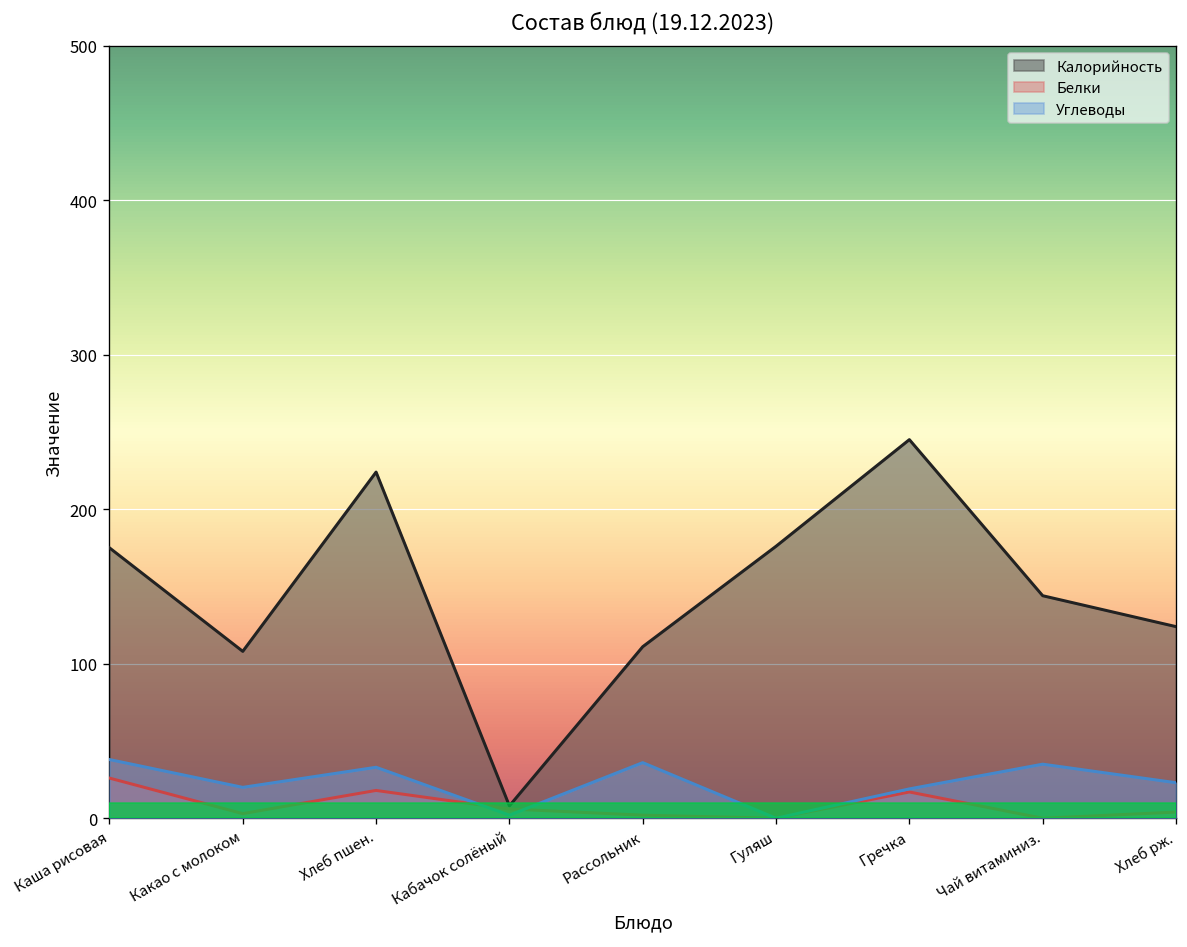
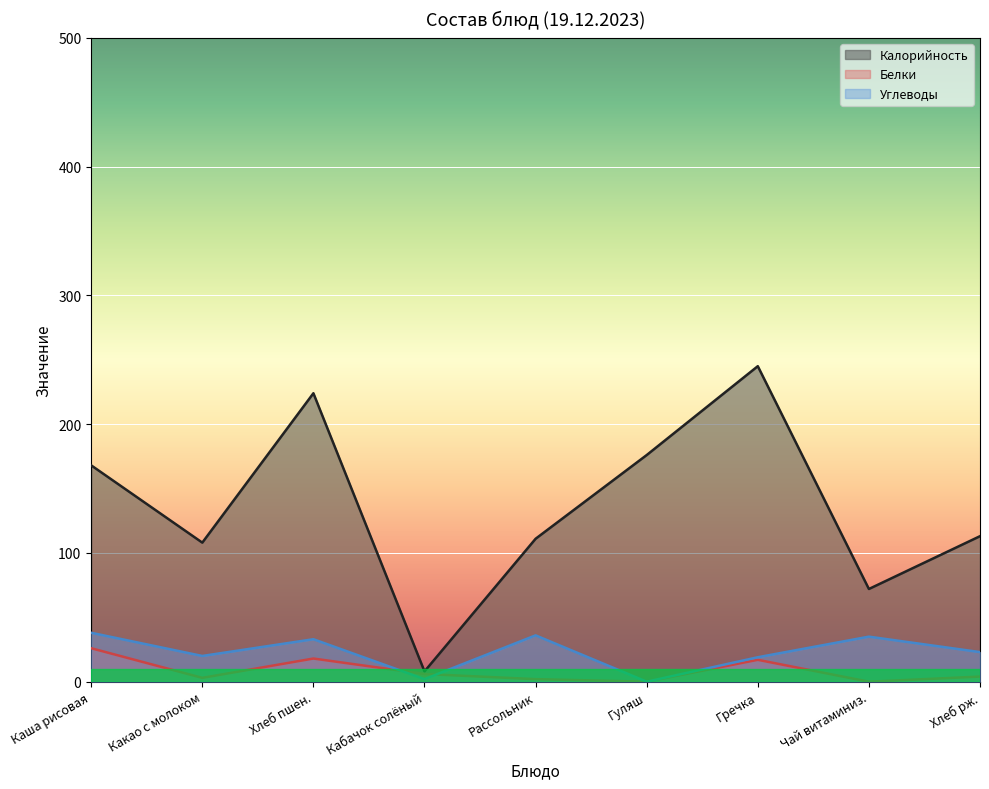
  {
    "Калорийность": {
-     "Каша рисовая": 175,
+     "Каша рисовая": 168,
      "Какао с молоком": 108,
      "Хлеб пшен.": 224,
      "Рассольник": 111,
      "Гуляш": 176,
      "Гречка": 245,
-     "Чай витаминиз.": 144,
-     "Хлеб рж.": 124
+     "Чай витаминиз.": 72,
+     "Хлеб рж.": 113
    },
    "Белки": {
      "Каша рисовая": 26,
      "Хлеб пшен.": 18,
      "Гречка": 17
    },
    "Углеводы": {
      "Каша рисовая": 38,
      "Какао с молоком": 20,
      "Хлеб пшен.": 33,
      "Рассольник": 36,
      "Гречка": 19,
      "Чай витаминиз.": 35,
      "Хлеб рж.": 23
    }
  }
